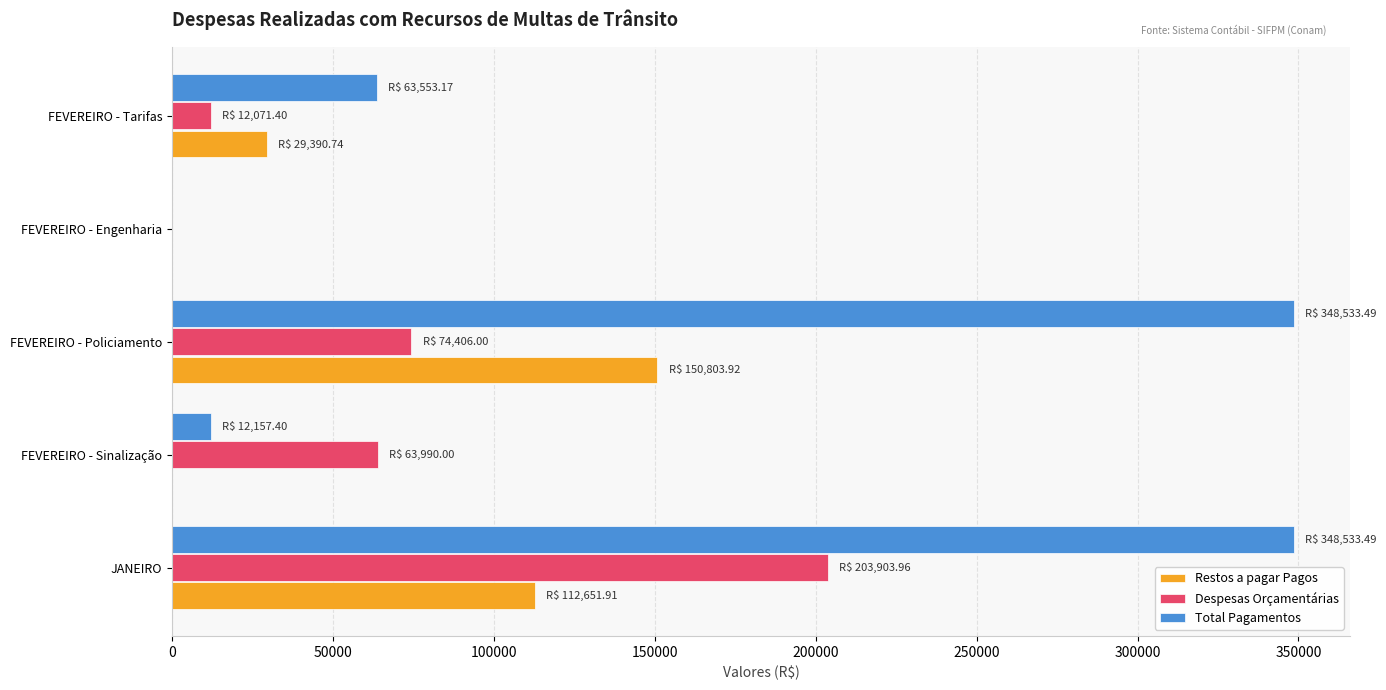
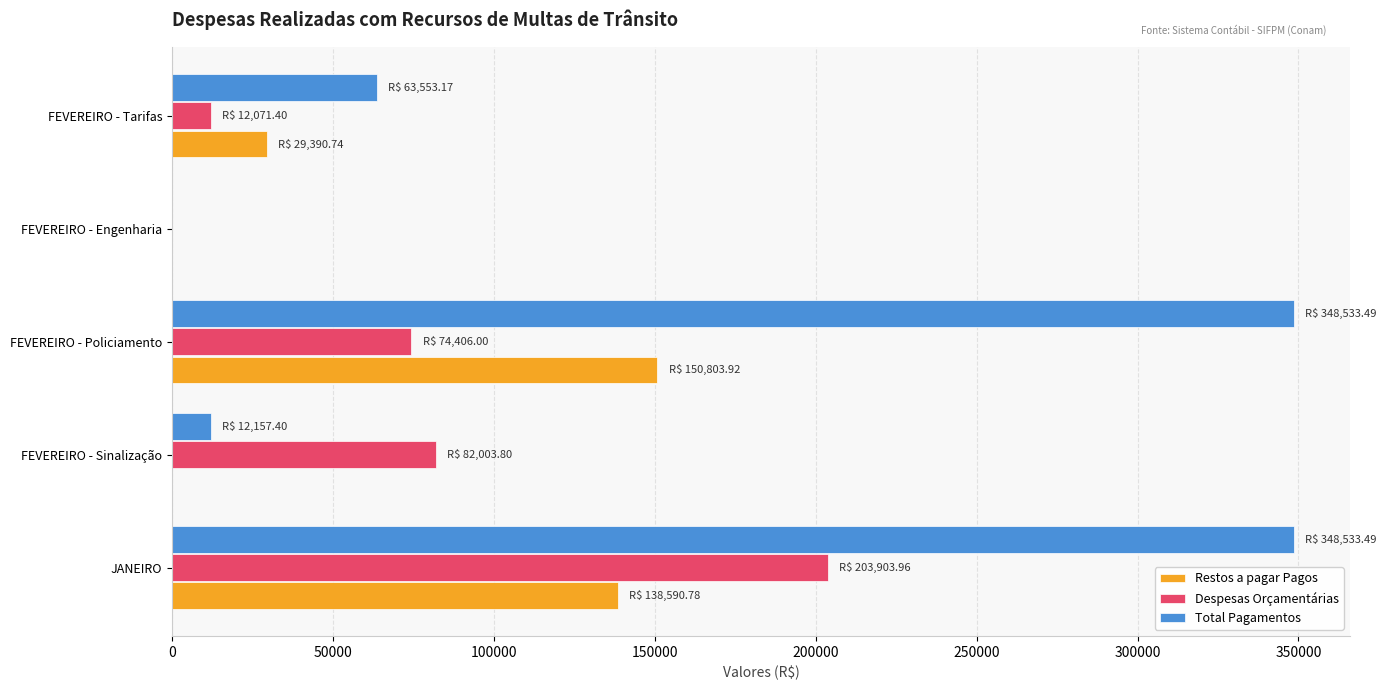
  {
    "Restos a pagar Pagos": {
      "FEVEREIRO - Tarifas": "29,390.74",
      "FEVEREIRO - Policiamento": "150,803.92",
-     "JANEIRO": "112,651.91"
+     "JANEIRO": "138,590.78"
    },
    "Despesas Orçamentárias": {
      "FEVEREIRO - Tarifas": "12,071.40",
      "FEVEREIRO - Policiamento": "74,406.00",
-     "FEVEREIRO - Sinalização": "63,990.00",
+     "FEVEREIRO - Sinalização": "82,003.80",
      "JANEIRO": "203,903.96"
    },
    "Total Pagamentos": {
      "FEVEREIRO - Tarifas": "63,553.17",
      "FEVEREIRO - Policiamento": "348,533.49",
      "FEVEREIRO - Sinalização": "12,157.40",
      "JANEIRO": "348,533.49"
    }
  }
